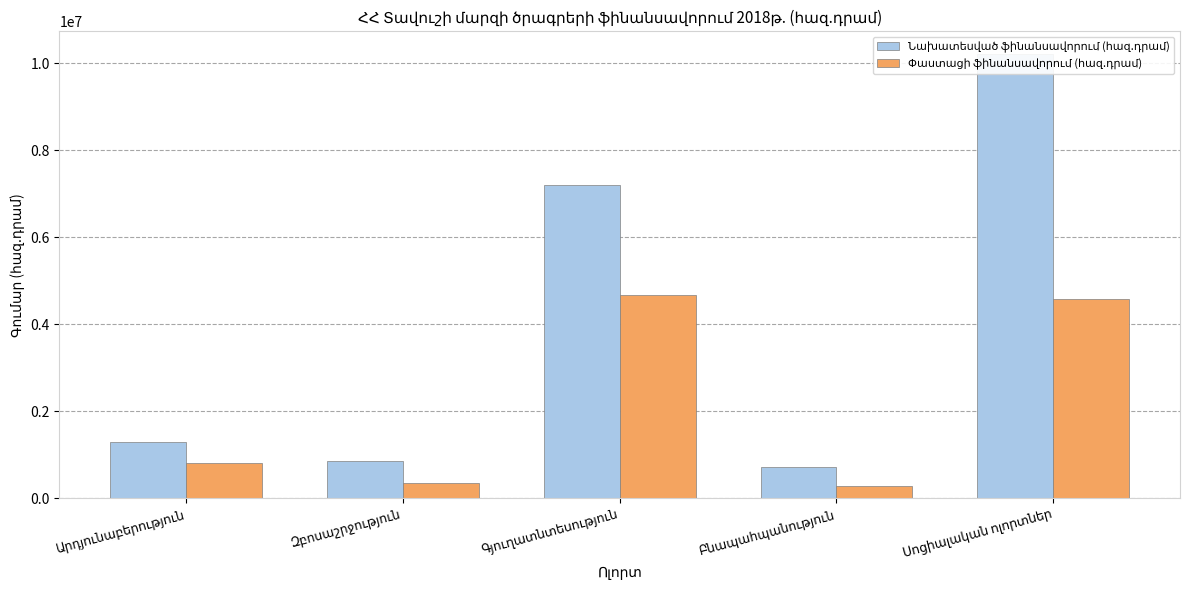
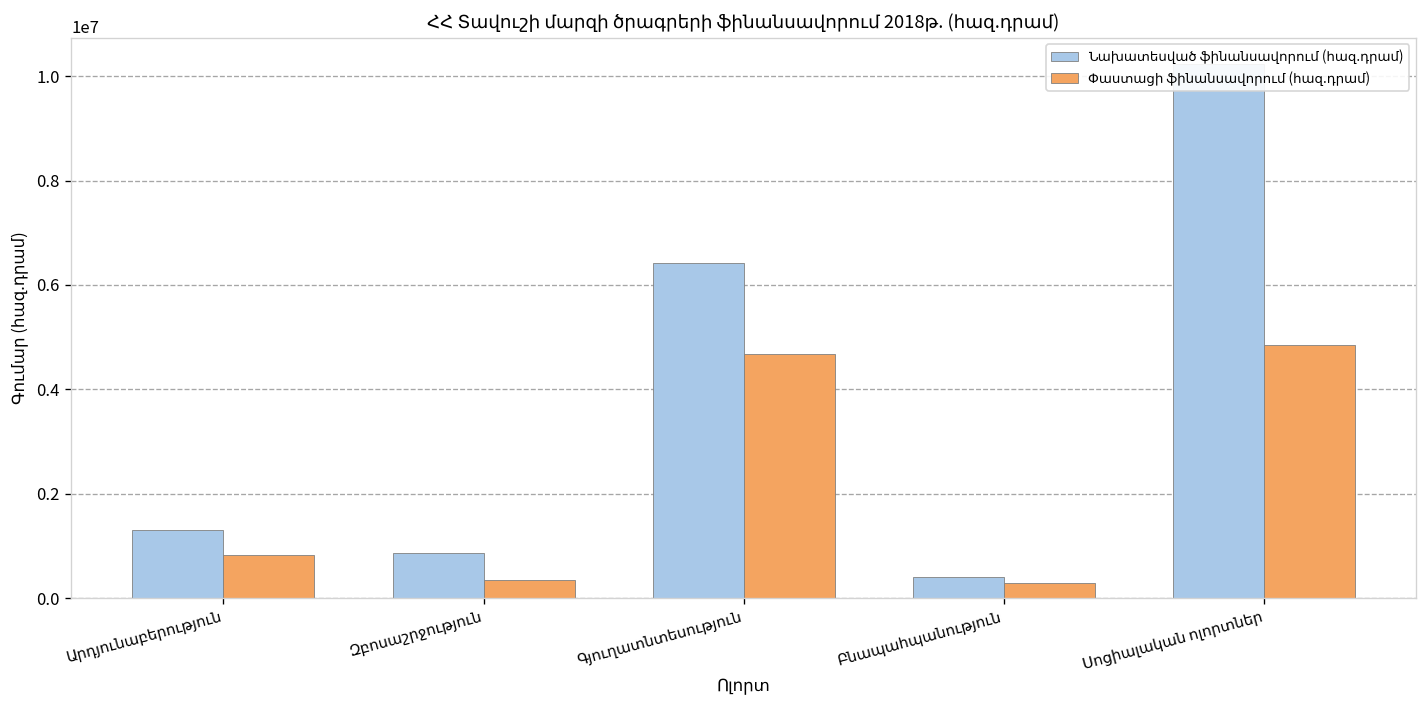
  {
    "Նախատեսված ֆինանսավորում (հազ.դրամ)": {
      "Արդյունաբերություն": 1300000,
      "Զբոսաշրջություն": 900000,
-     "Գյուղատնտեսություն": 7200000,
-     "Բնապահպանություն": 700000
+     "Գյուղատնտեսություն": 6400000,
+     "Բնապահպանություն": 400000
    },
    "Փաստացի ֆինանսավորում (հազ.դրամ)": {
      "Արդյունաբերություն": 800000,
      "Զբոսաշրջություն": 400000,
      "Գյուղատնտեսություն": 4700000,
      "Բնապահպանություն": 300000,
-     "Սոցիալական ոլորտներ": 4600000
+     "Սոցիալական ոլորտներ": 4800000
    }
  }
